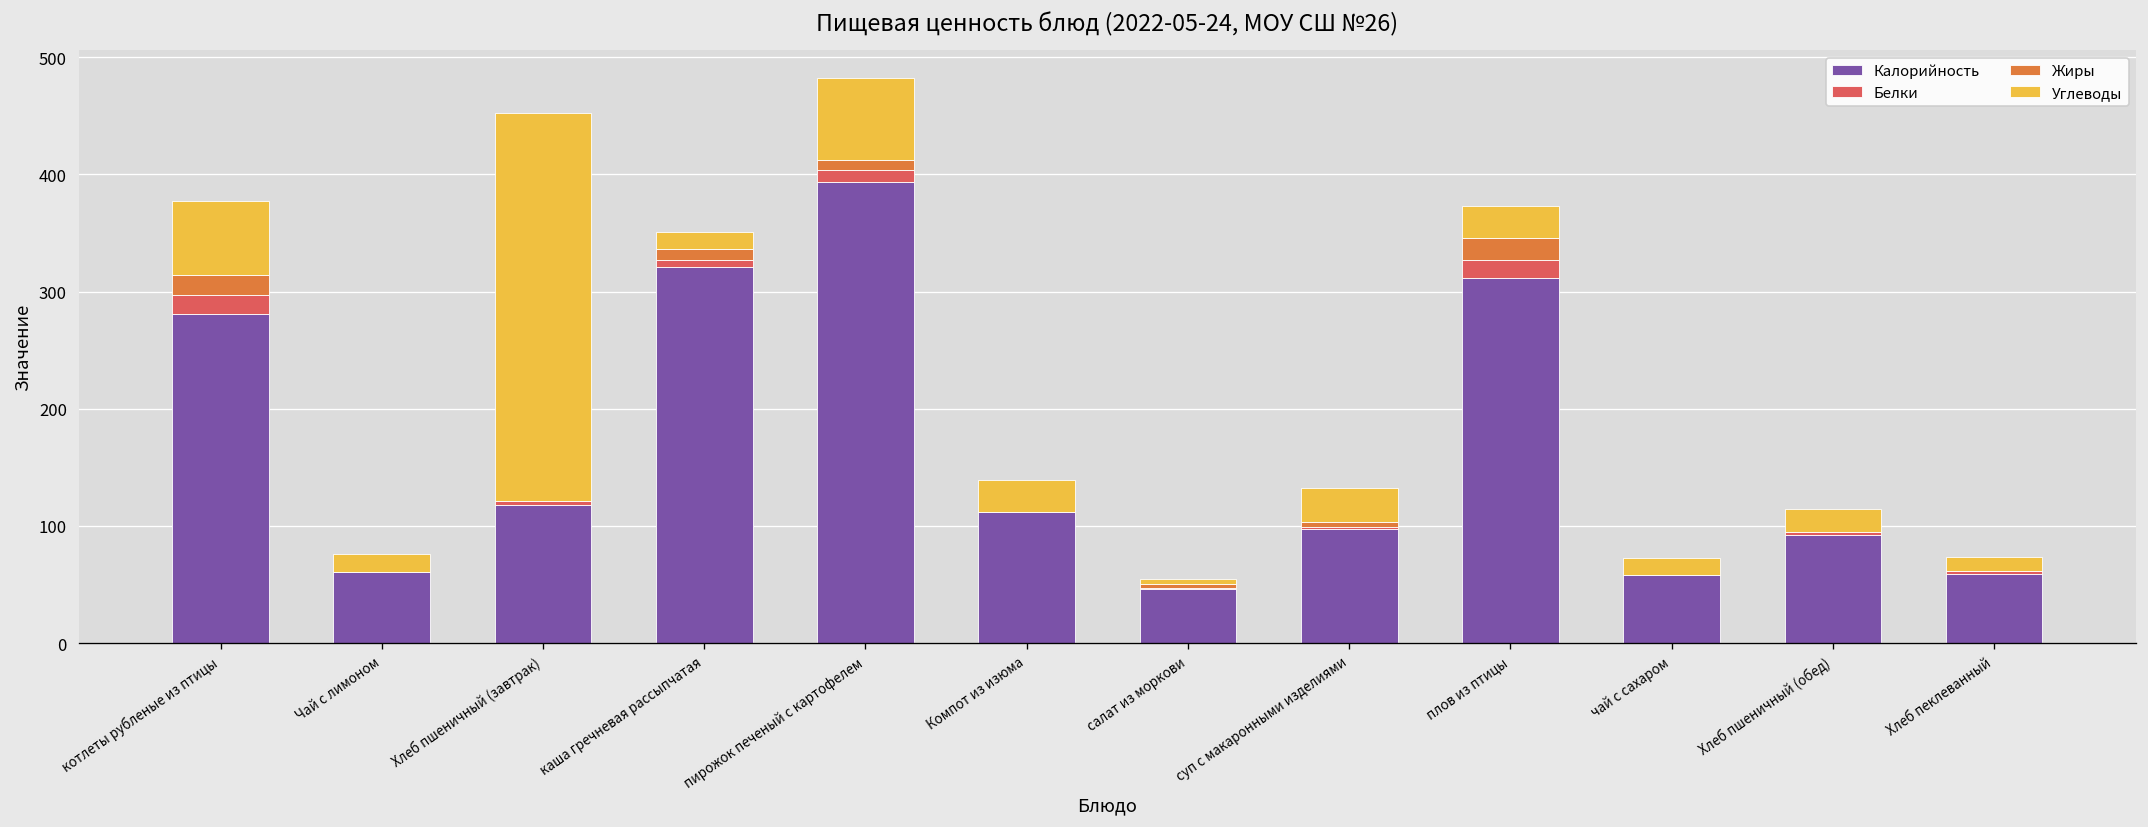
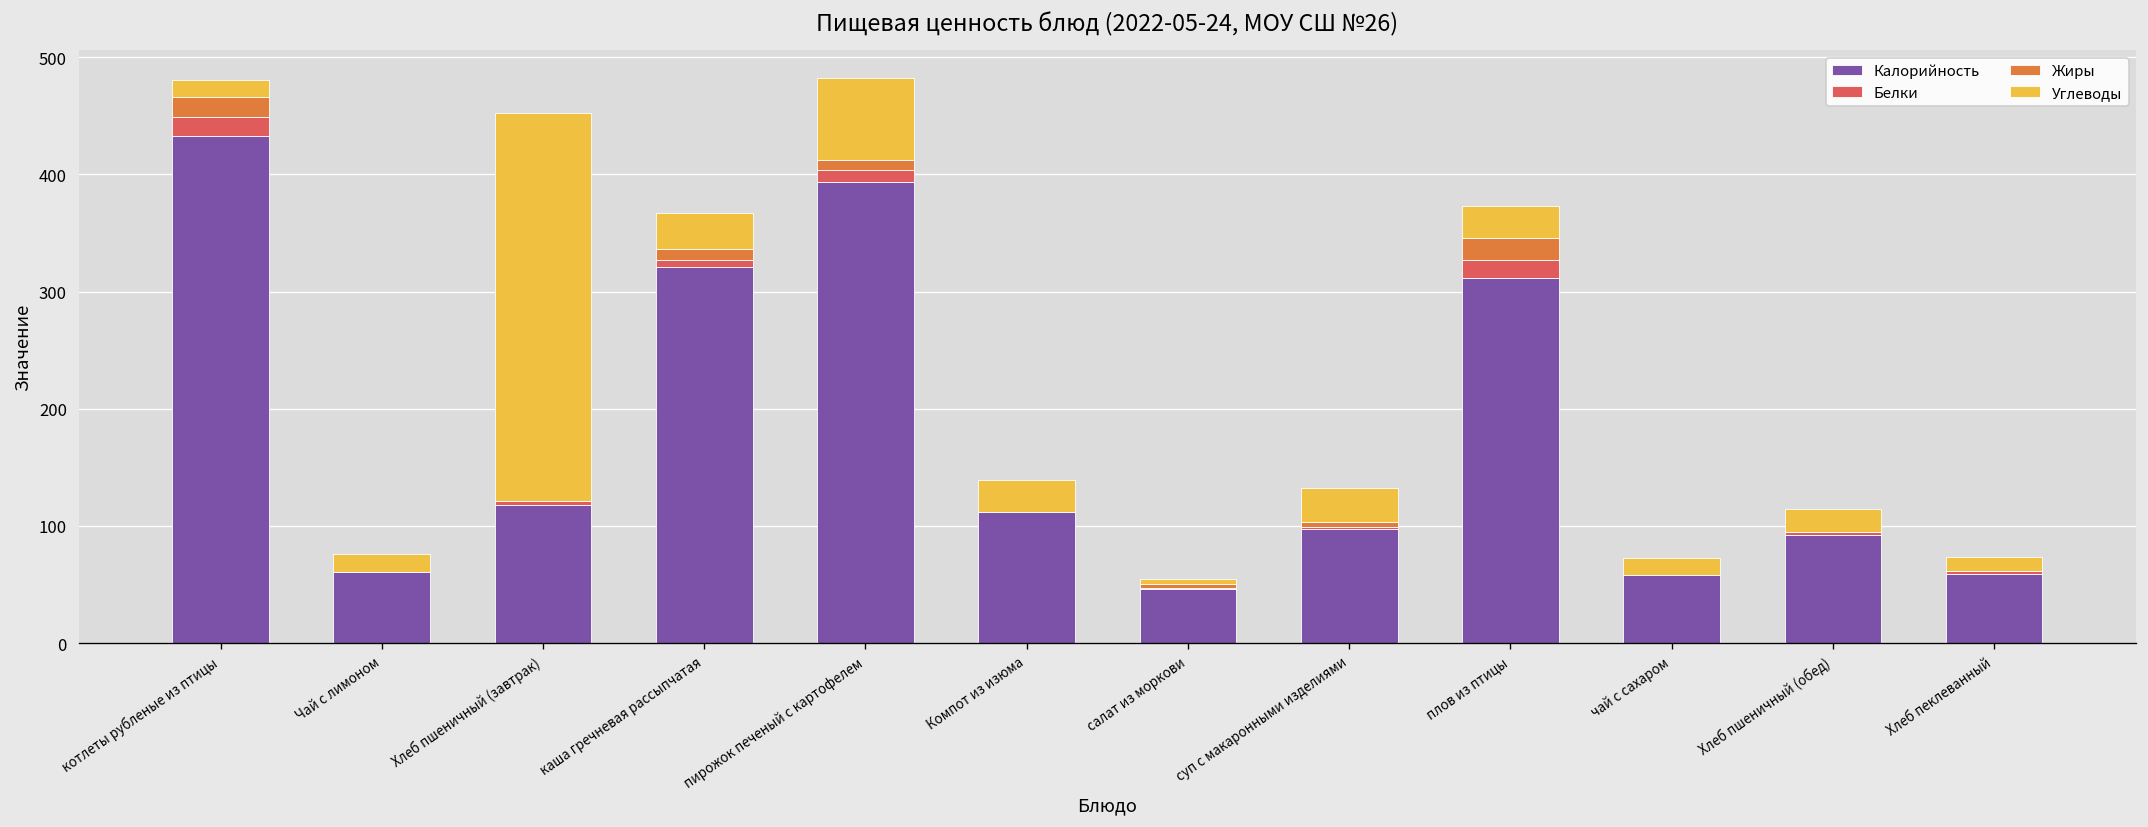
  {
    "Калорийность": {
-     "котлеты рубленые из птицы": 280,
+     "котлеты рубленые из птицы": 430,
      "Чай с лимоном": 60,
      "Хлеб пшеничный (завтрак)": 120,
      "каша гречневая рассыпчатая": 320,
      "пирожок печеный с картофелем": 390,
      "Компот из изюма": 110,
      "салат из моркови": 50,
      "суп с макаронными изделиями": 100,
      "плов из птицы": 310,
      "чай с сахаром": 60,
      "Хлеб пшеничный (обед)": 90,
      "Хлеб пеклеванный": 60
    },
    "Углеводы": {
-     "котлеты рубленые из птицы": 60,
+     "котлеты рубленые из птицы": 20,
      "Чай с лимоном": 20,
      "Хлеб пшеничный (завтрак)": 330,
-     "каша гречневая рассыпчатая": 20,
+     "каша гречневая рассыпчатая": 30,
      "пирожок печеный с картофелем": 70,
      "Компот из изюма": 30,
      "салат из моркови": 0,
      "суп с макаронными изделиями": 30,
      "плов из птицы": 30,
      "чай с сахаром": 20,
      "Хлеб пшеничный (обед)": 20,
      "Хлеб пеклеванный": 10
    }
  }
